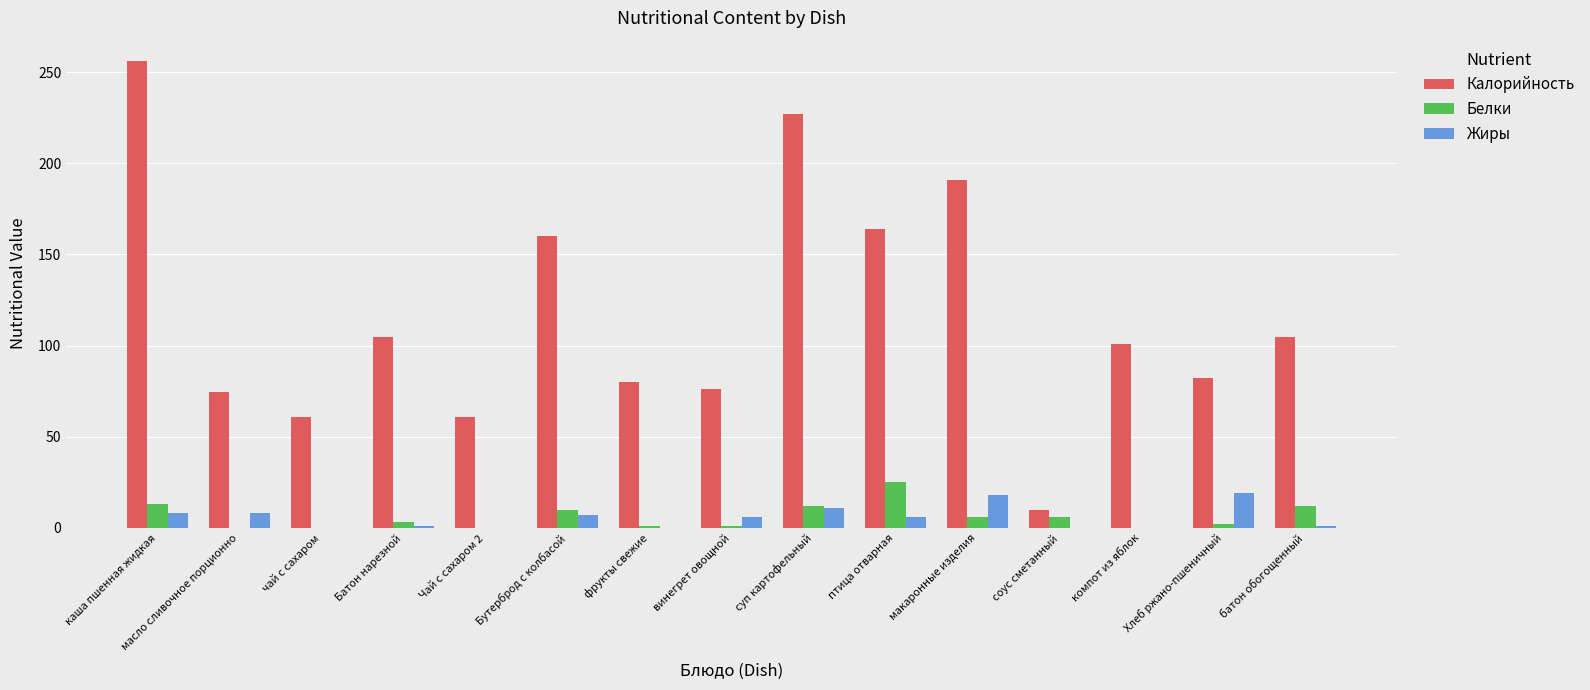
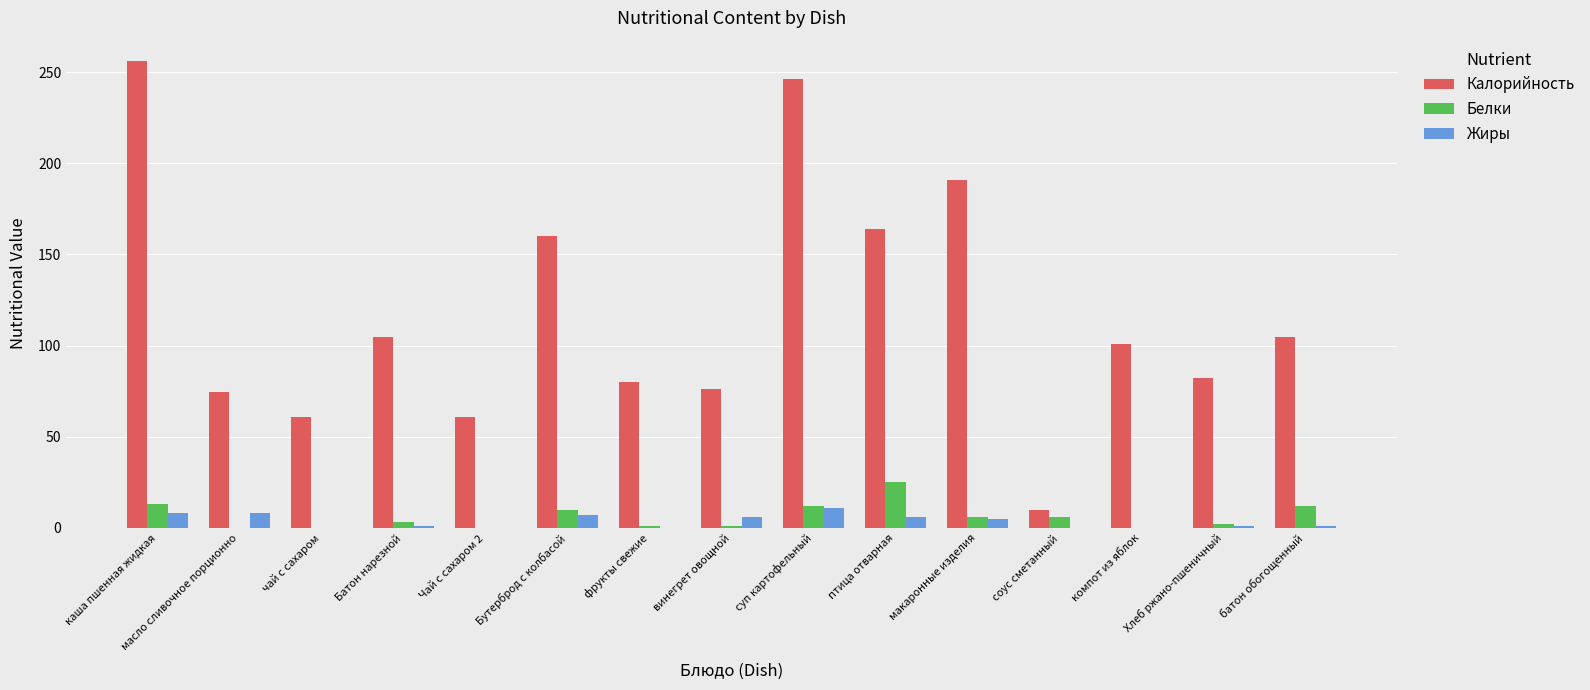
  {
    "Калорийность": {
      "каша пшенная жидкая": 256,
      "масло сливочное порционно": 75,
      "чай с сахаром": 61,
      "Батон нарезной": 105,
      "Чай с сахаром 2": 61,
      "Бутерброд с колбасой": 160,
      "фрукты свежие": 80,
      "винегрет овощной": 76,
-     "суп картофельный": 227,
+     "суп картофельный": 246,
      "птица отварная": 164,
      "макаронные изделия": 191,
      "соус сметанный": 10,
      "компот из яблок": 101,
      "Хлеб ржано-пшеничный": 82,
      "батон обогощенный": 105
    },
    "Белки": {
      "каша пшенная жидкая": 13,
      "масло сливочное порционно": 0,
      "чай с сахаром": 0,
      "Батон нарезной": 3,
      "Чай с сахаром 2": 0,
      "Бутерброд с колбасой": 10,
      "суп картофельный": 12,
      "птица отварная": 25,
      "макаронные изделия": 6,
      "соус сметанный": 6,
      "компот из яблок": 0,
      "Хлеб ржано-пшеничный": 2,
      "батон обогощенный": 12
    },
    "Жиры": {
      "каша пшенная жидкая": 8,
      "масло сливочное порционно": 8,
      "чай с сахаром": 0,
      "Чай с сахаром 2": 0,
      "Бутерброд с колбасой": 7,
      "фрукты свежие": 0,
      "винегрет овощной": 6,
      "суп картофельный": 11,
      "птица отварная": 6,
-     "макаронные изделия": 18,
+     "макаронные изделия": 5,
      "соус сметанный": 0,
      "компот из яблок": 0,
-     "Хлеб ржано-пшеничный": 19
+     "Хлеб ржано-пшеничный": 1
    }
  }
